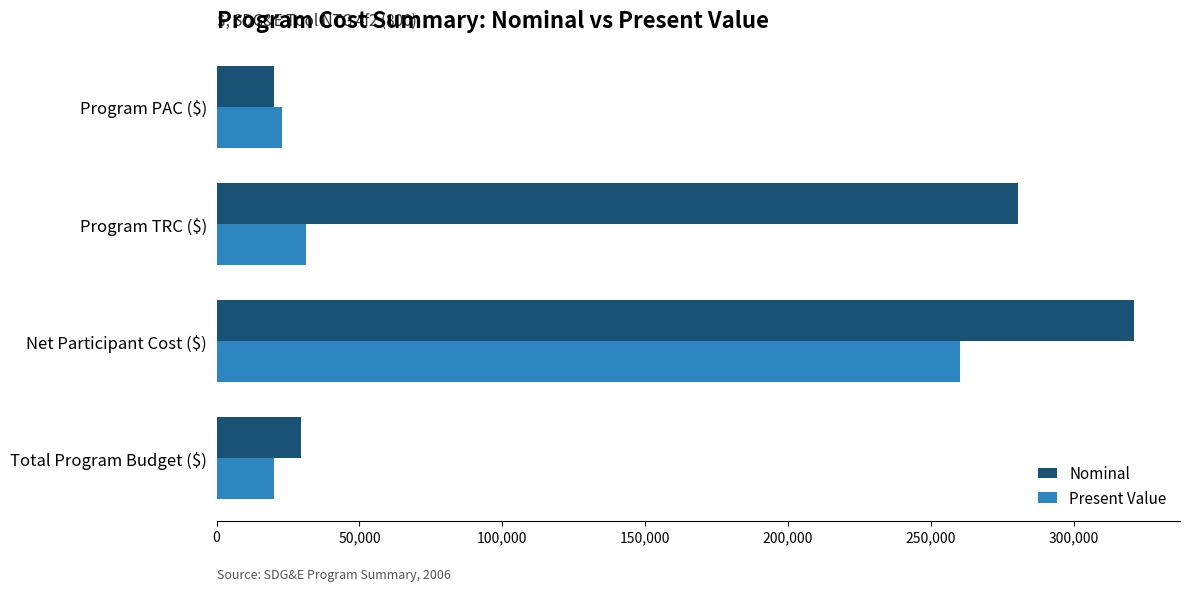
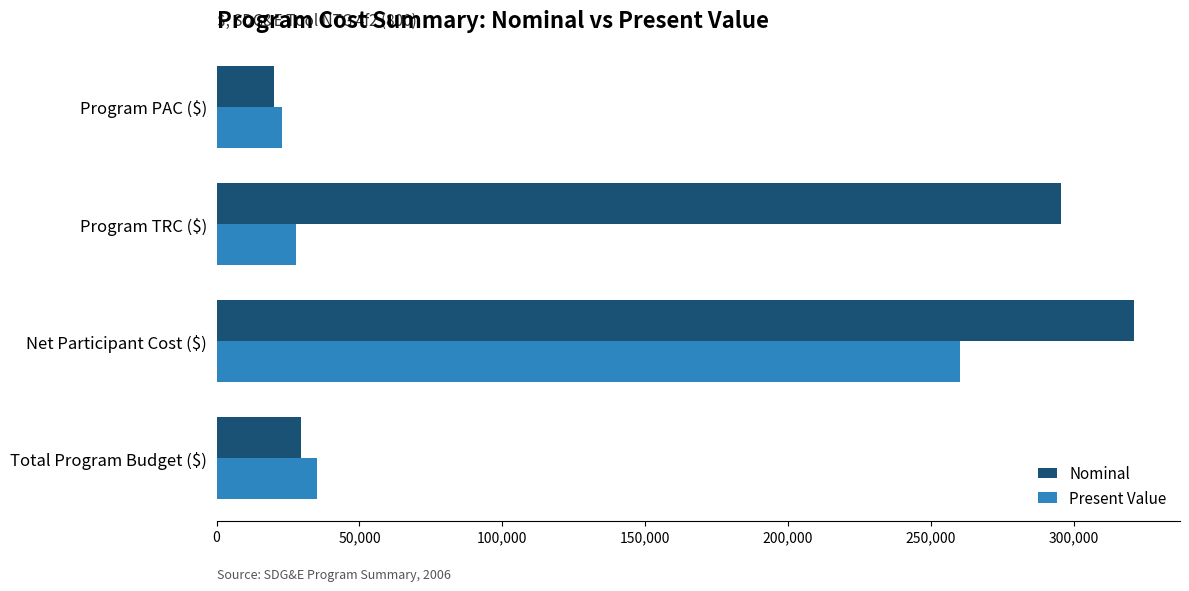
  {
    "Nominal": {
      "Program PAC ($)": "20,000",
-     "Program TRC ($)": "280,000",
+     "Program TRC ($)": "295,000",
      "Net Participant Cost ($)": "321,000",
      "Total Program Budget ($)": "29,000"
    },
    "Present Value": {
      "Program PAC ($)": "23,000",
-     "Program TRC ($)": "31,000",
+     "Program TRC ($)": "28,000",
      "Net Participant Cost ($)": "260,000",
-     "Total Program Budget ($)": "20,000"
+     "Total Program Budget ($)": "35,000"
    }
  }
